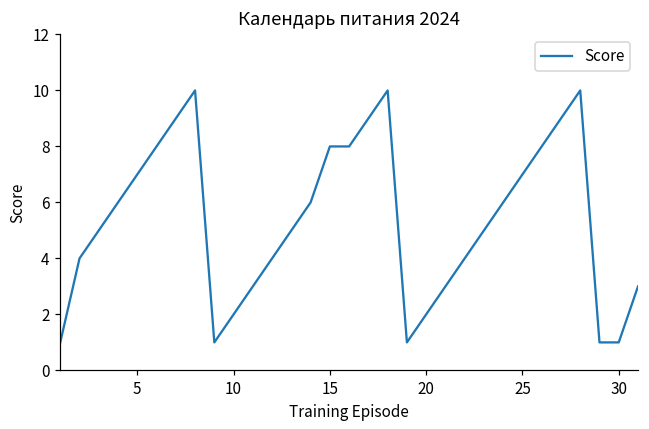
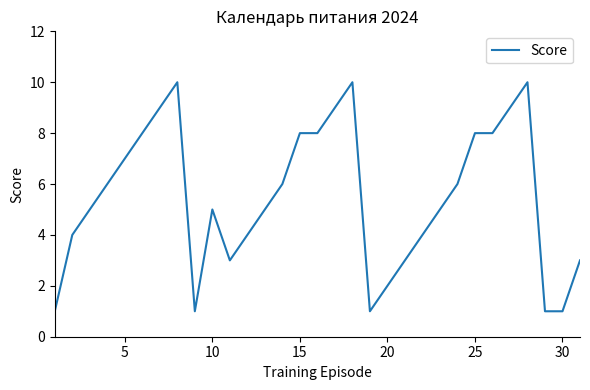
  {
    "5": 7,
-   "10": 2,
+   "10": 5,
    "15": 8,
    "20": 2,
-   "25": 7,
+   "25": 8,
    "30": 1
  }
